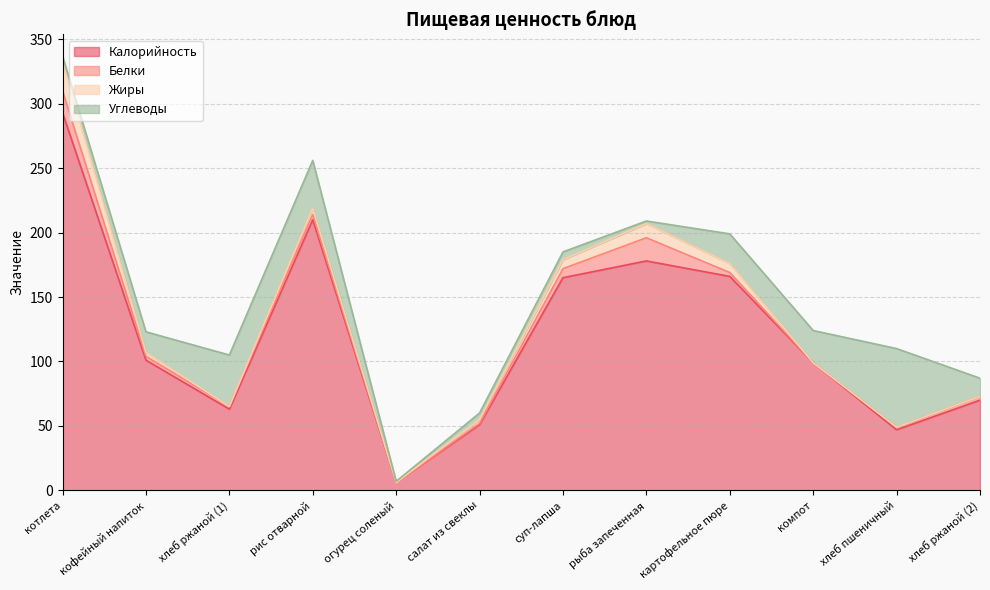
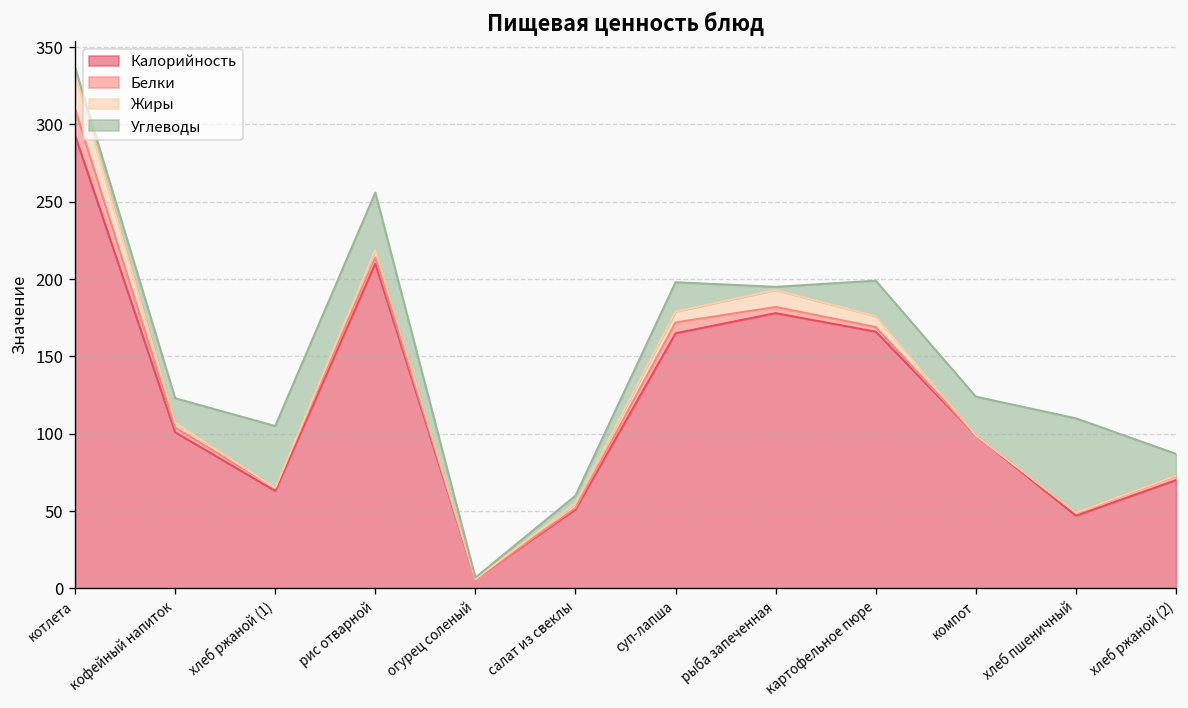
  {
    "Калорийность": {
      "котлета": 293,
      "кофейный напиток": 101,
      "рис отварной": 210,
      "суп-лапша": 165,
      "рыба запеченная": 178,
      "картофельное пюре": 166,
      "хлеб пшеничный": 47,
      "хлеб ржаной (2)": 70
    },
    "Белки": {
      "котлета": 17,
      "кофейный напиток": 3,
      "рис отварной": 4,
      "суп-лапша": 7,
-     "рыба запеченная": 18,
+     "рыба запеченная": 4,
      "картофельное пюре": 3
    },
    "Жиры": {
      "котлета": 23,
      "кофейный напиток": 3,
      "рис отварной": 5,
      "салат из свеклы": 3,
      "суп-лапша": 7,
      "рыба запеченная": 11,
      "картофельное пюре": 7
    },
    "Углеводы": {
      "котлета": 4,
      "кофейный напиток": 16,
      "хлеб ржаной (1)": 40,
      "рис отварной": 37,
      "салат из свеклы": 5,
-     "суп-лапша": 6,
+     "суп-лапша": 19,
      "рыба запеченная": 2,
      "картофельное пюре": 23,
      "компот": 25,
      "хлеб пшеничный": 61,
      "хлеб ржаной (2)": 14
    }
  }
